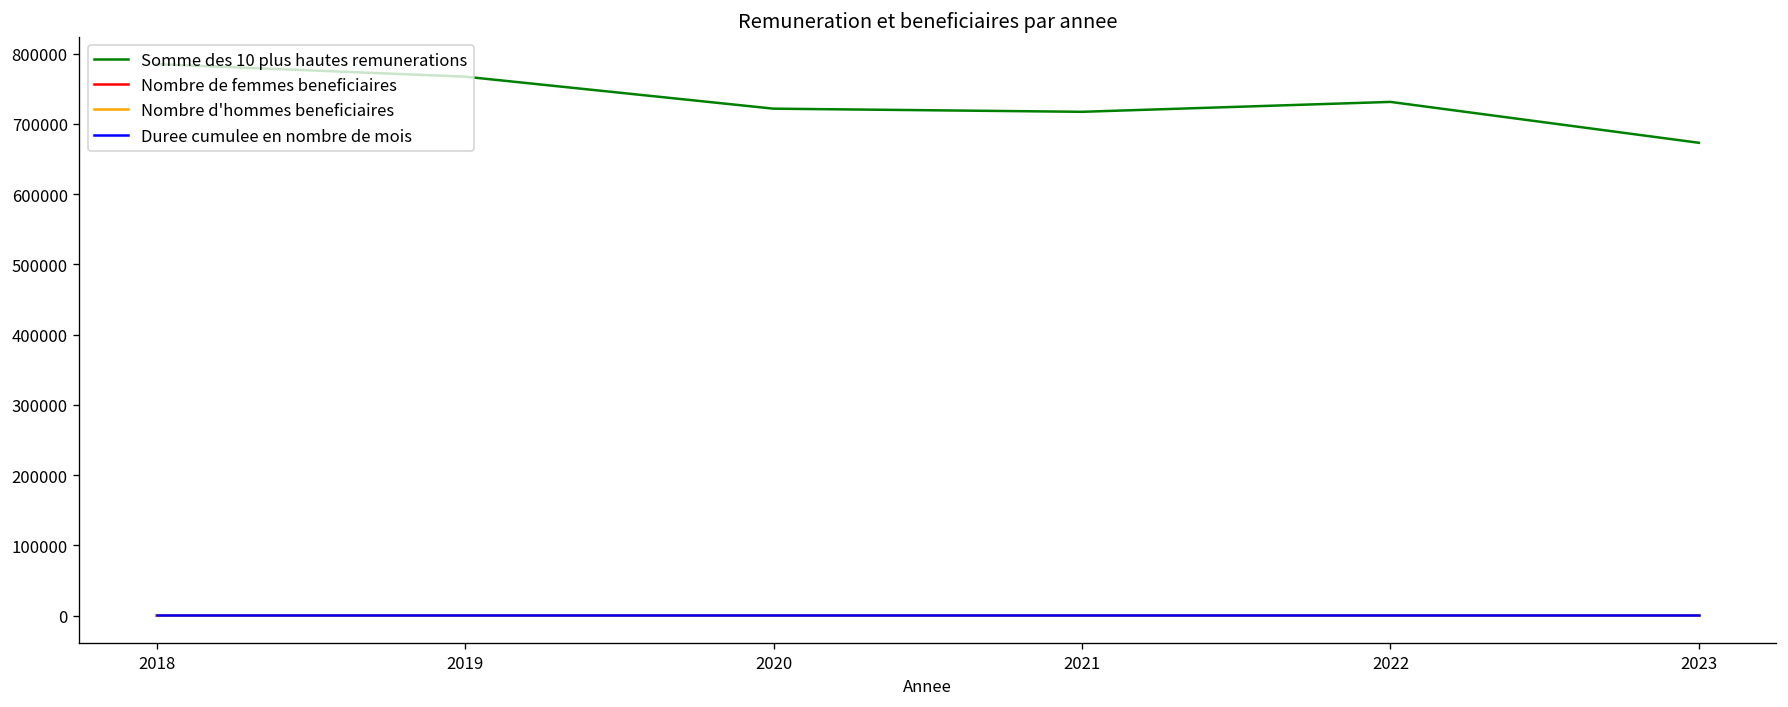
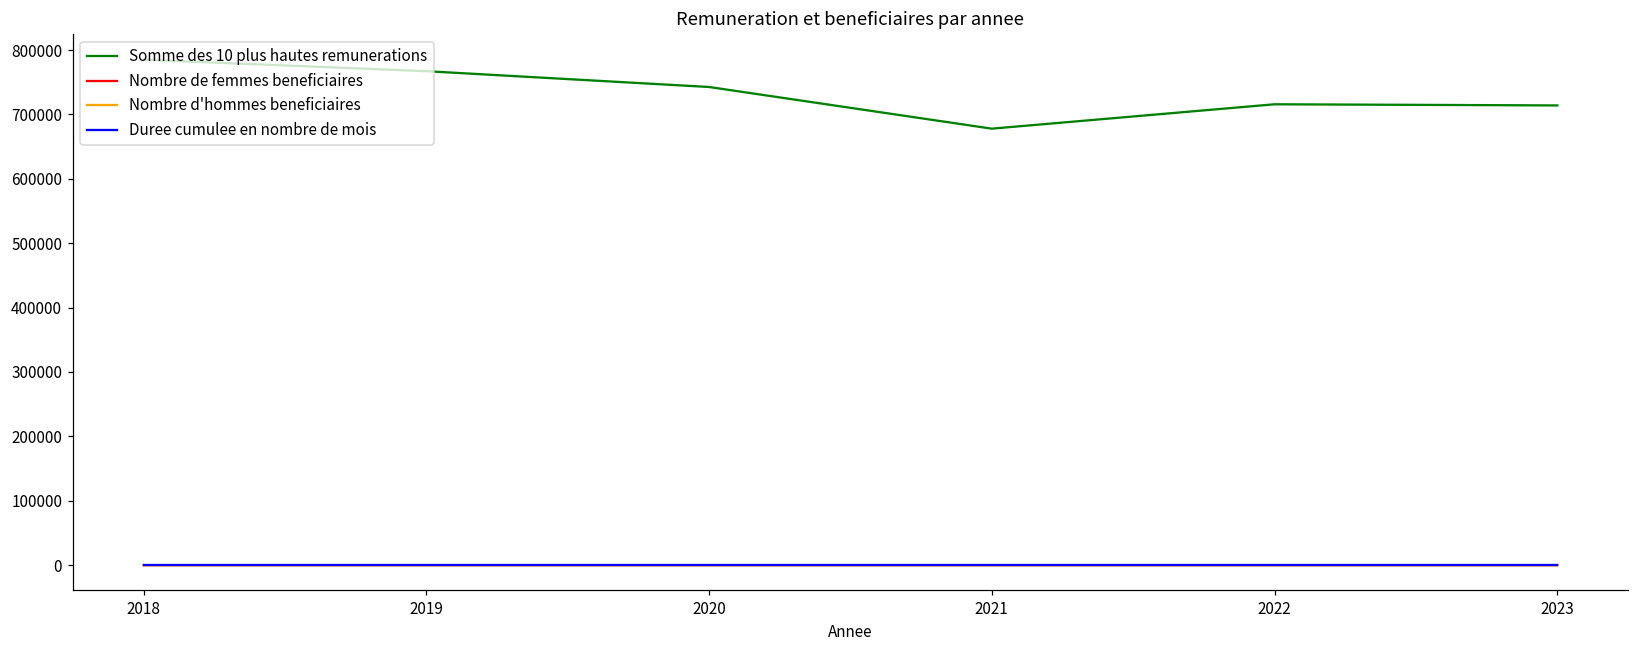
  {
    "Somme des 10 plus hautes remunerations": {
-     "2020": 720000,
-     "2021": 720000,
-     "2022": 730000,
-     "2023": 670000
+     "2020": 740000,
+     "2021": 680000,
+     "2022": 720000,
+     "2023": 710000
    },
    "Duree cumulee en nombre de mois": {
      "2018": 0,
      "2019": 0,
      "2020": 0,
      "2021": 0,
      "2022": 0,
      "2023": 0
    }
  }
